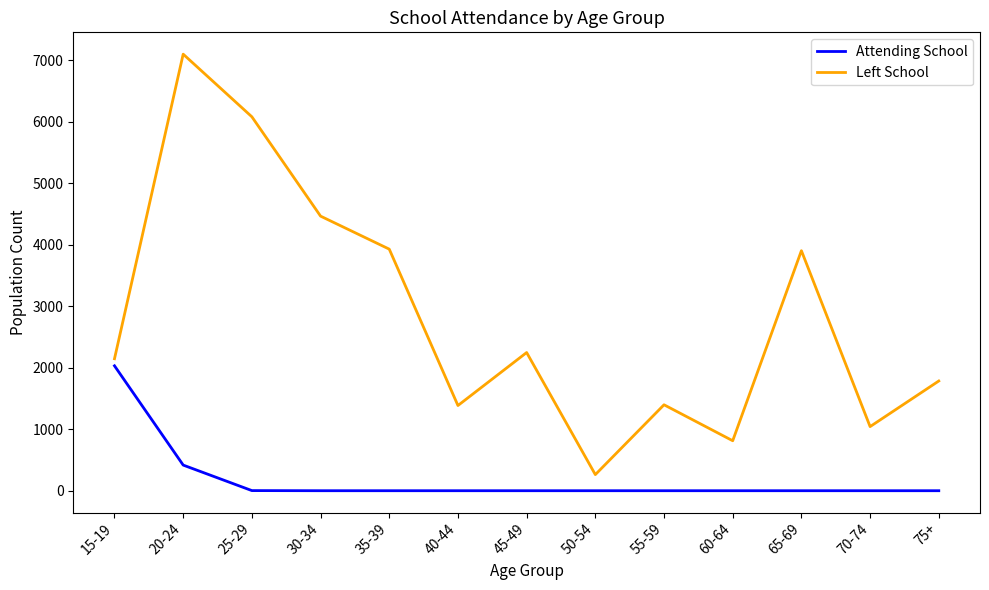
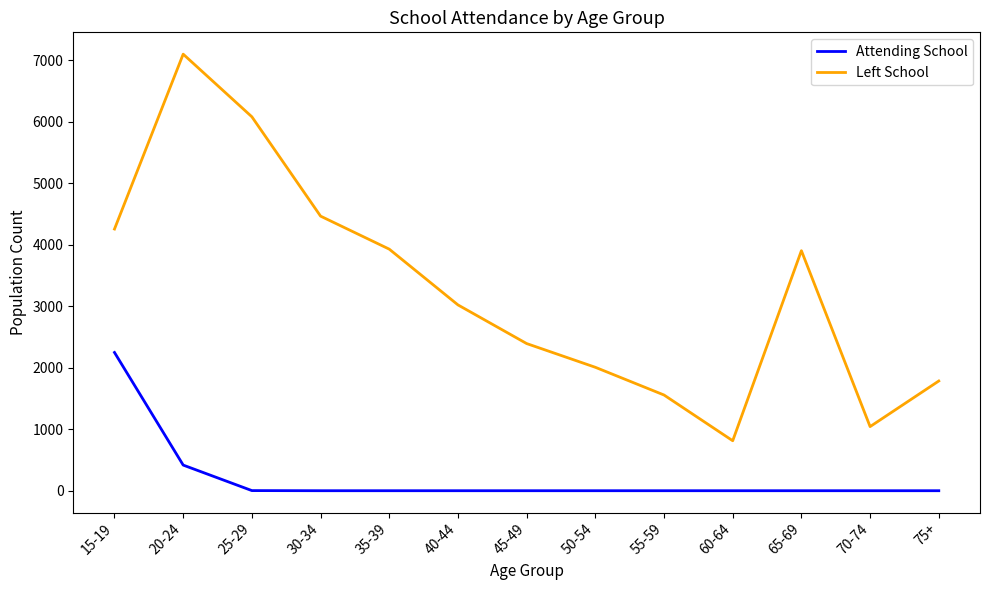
  {
    "Attending School": {
-     "15-19": 2000,
+     "15-19": 2200,
      "20-24": 400,
      "25-29": 0,
      "30-34": 0,
      "35-39": 0,
      "40-44": 0,
      "45-49": 0,
      "50-54": 0,
      "55-59": 0,
      "60-64": 0,
      "65-69": 0,
      "70-74": 0,
      "75+": 0
    },
    "Left School": {
-     "15-19": 2100,
+     "15-19": 4300,
      "20-24": 7100,
      "25-29": 6100,
      "30-34": 4500,
      "35-39": 3900,
-     "40-44": 1400,
-     "45-49": 2200,
-     "50-54": 300,
-     "55-59": 1400,
+     "40-44": 3000,
+     "45-49": 2400,
+     "50-54": 2000,
+     "55-59": 1600,
      "60-64": 800,
      "65-69": 3900,
      "70-74": 1000,
      "75+": 1800
    }
  }
